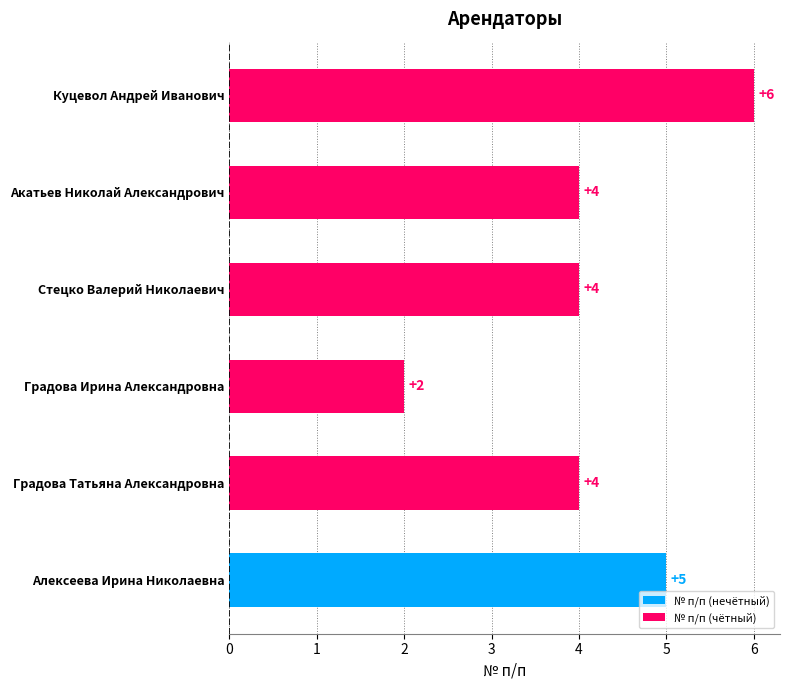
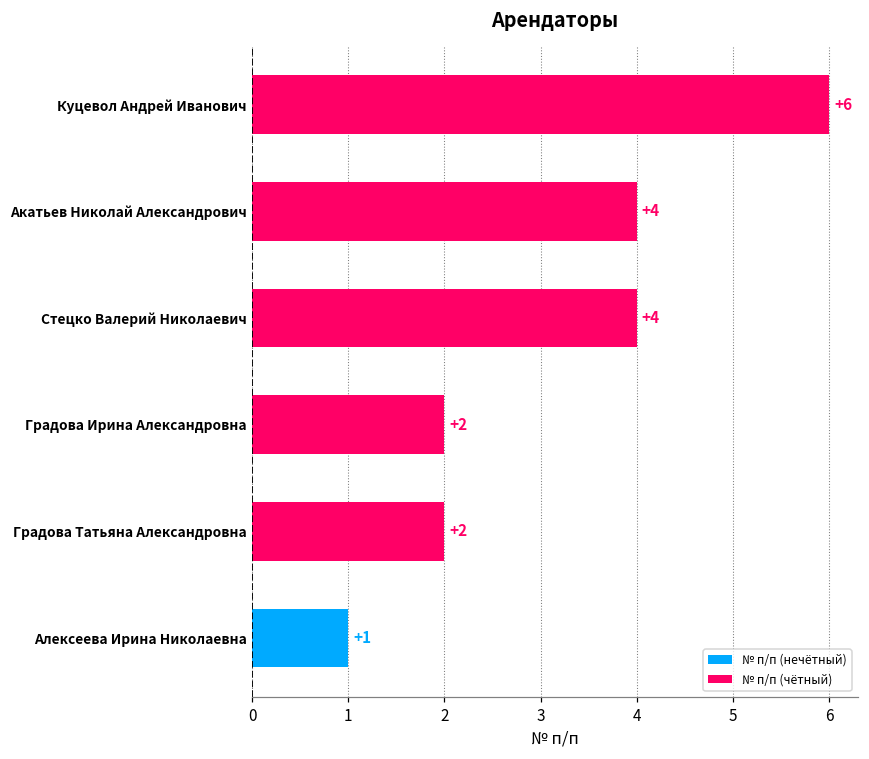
  {
    "Куцевол Андрей Иванович": "+6",
    "Акатьев Николай Александрович": "+4",
    "Стецко Валерий Николаевич": "+4",
    "Градова Ирина Александровна": "+2",
-   "Градова Татьяна Александровна": "+4",
-   "Алексеева Ирина Николаевна": "+5"
+   "Градова Татьяна Александровна": "+2",
+   "Алексеева Ирина Николаевна": "+1"
  }
